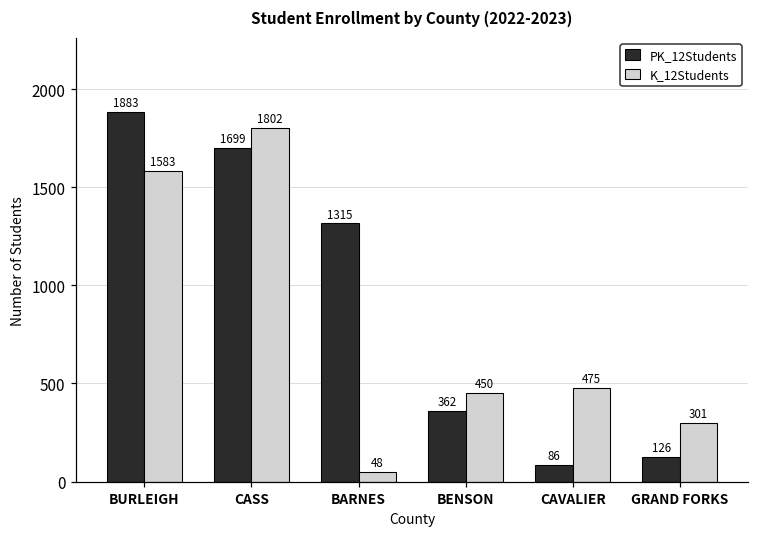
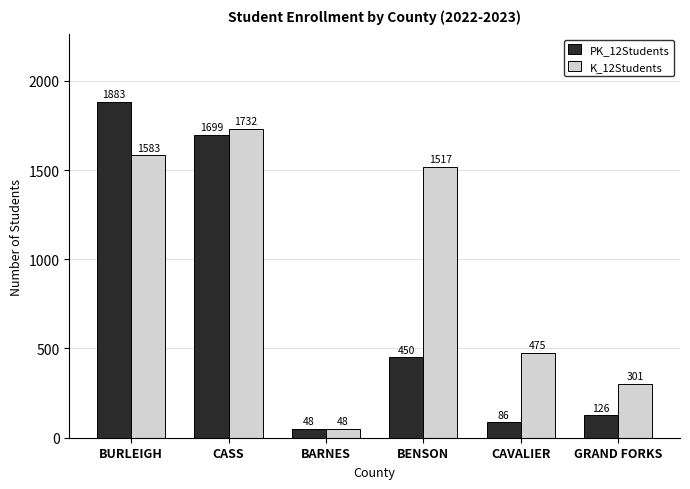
  {
    "PK_12Students": {
      "BURLEIGH": 1883,
      "CASS": 1699,
-     "BARNES": 1315,
-     "BENSON": 362,
+     "BARNES": 48,
+     "BENSON": 450,
      "CAVALIER": 86,
      "GRAND FORKS": 126
    },
    "K_12Students": {
      "BURLEIGH": 1583,
-     "CASS": 1802,
+     "CASS": 1732,
      "BARNES": 48,
-     "BENSON": 450,
+     "BENSON": 1517,
      "CAVALIER": 475,
      "GRAND FORKS": 301
    }
  }
